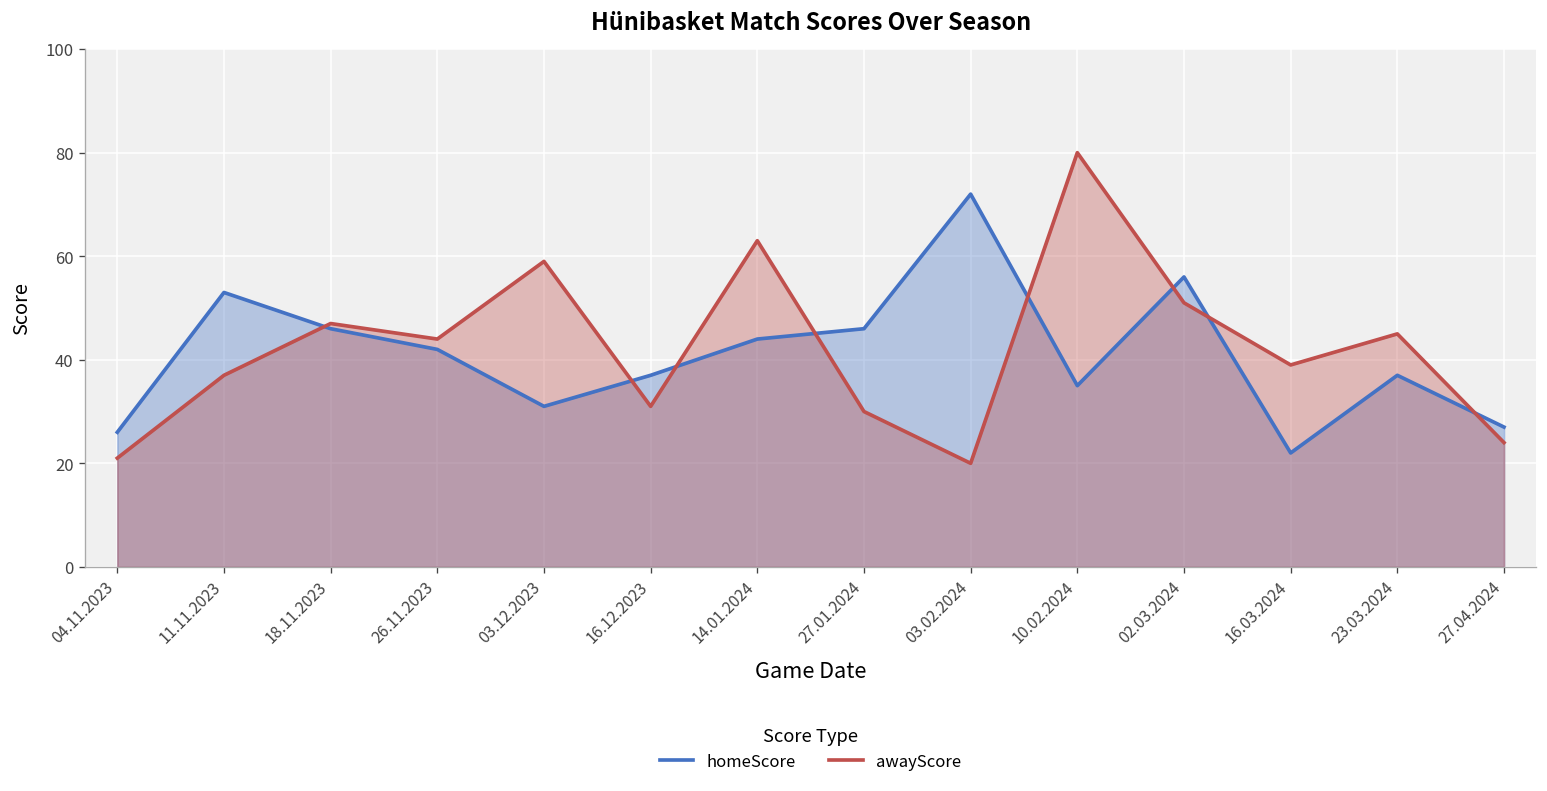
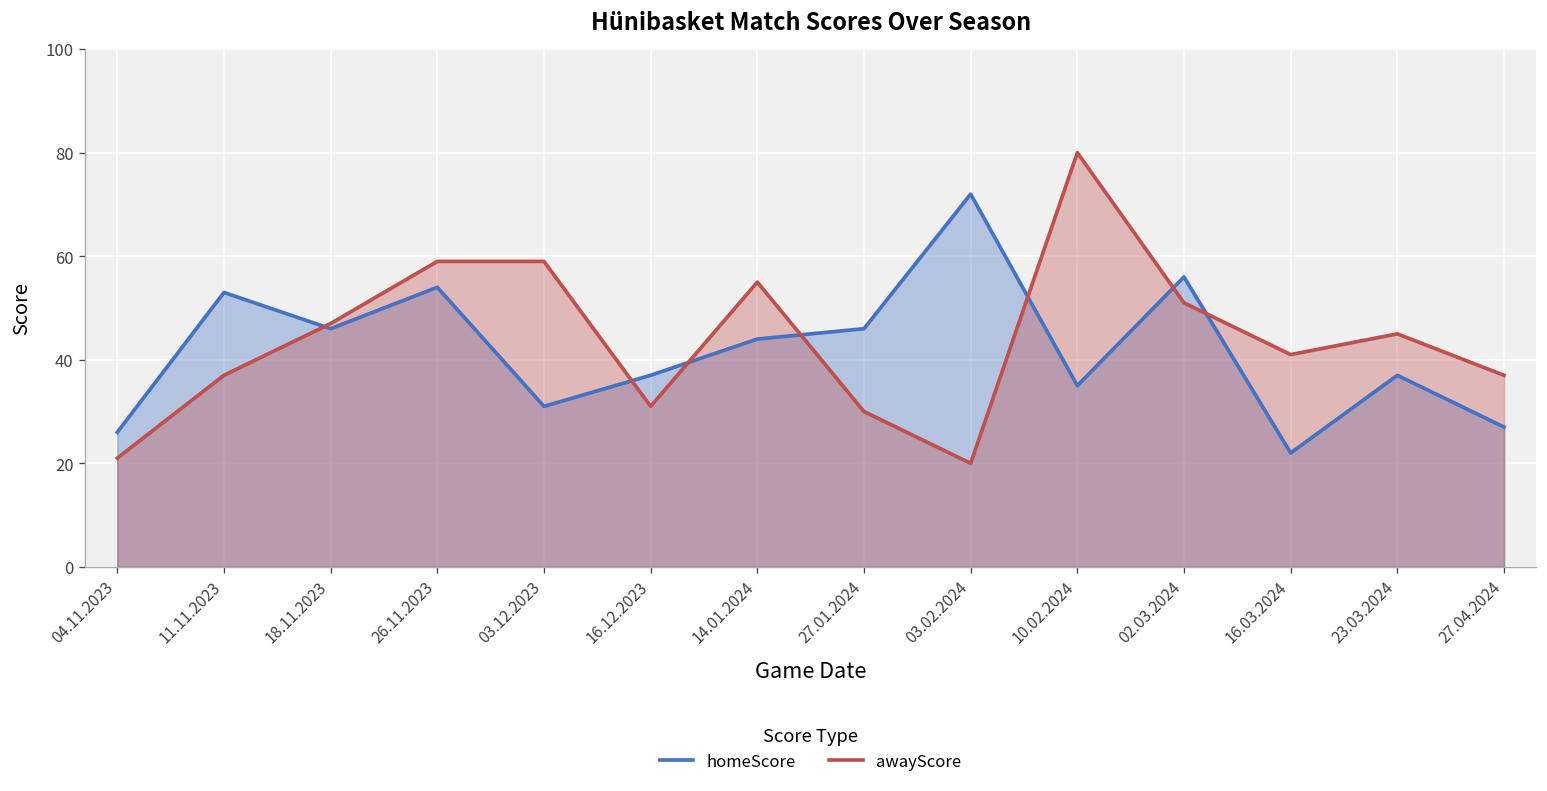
  {
    "homeScore": {
      "04.11.2023": 26,
      "11.11.2023": 53,
      "18.11.2023": 46,
-     "26.11.2023": 42,
+     "26.11.2023": 54,
      "03.12.2023": 31,
      "16.12.2023": 37,
      "14.01.2024": 44,
      "27.01.2024": 46,
      "03.02.2024": 72,
      "10.02.2024": 35,
      "02.03.2024": 56,
      "16.03.2024": 22,
      "23.03.2024": 37,
      "27.04.2024": 27
    },
    "awayScore": {
      "04.11.2023": 21,
      "11.11.2023": 37,
      "18.11.2023": 47,
-     "26.11.2023": 44,
+     "26.11.2023": 59,
      "03.12.2023": 59,
      "16.12.2023": 31,
-     "14.01.2024": 63,
+     "14.01.2024": 55,
      "27.01.2024": 30,
      "03.02.2024": 20,
      "10.02.2024": 80,
      "02.03.2024": 51,
-     "16.03.2024": 39,
+     "16.03.2024": 41,
      "23.03.2024": 45,
-     "27.04.2024": 24
+     "27.04.2024": 37
    }
  }
